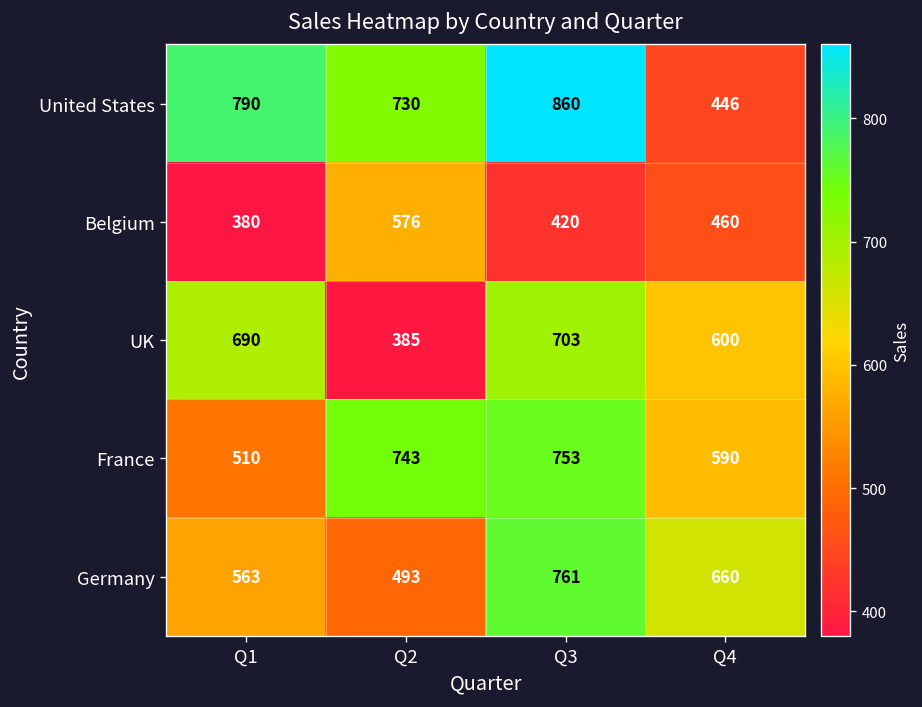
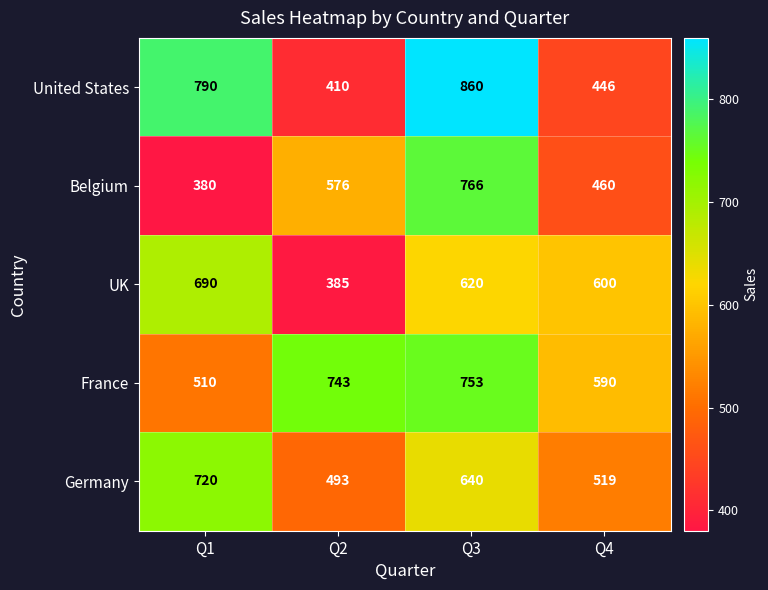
  {
    "United States": {
      "Q1": 790,
-     "Q2": 730,
+     "Q2": 410,
      "Q3": 860,
      "Q4": 446
    },
    "Belgium": {
      "Q1": 380,
      "Q2": 576,
-     "Q3": 420,
+     "Q3": 766,
      "Q4": 460
    },
    "UK": {
      "Q1": 690,
      "Q2": 385,
-     "Q3": 703,
+     "Q3": 620,
      "Q4": 600
    },
    "France": {
      "Q1": 510,
      "Q2": 743,
      "Q3": 753,
      "Q4": 590
    },
    "Germany": {
-     "Q1": 563,
+     "Q1": 720,
      "Q2": 493,
-     "Q3": 761,
-     "Q4": 660
+     "Q3": 640,
+     "Q4": 519
    }
  }
